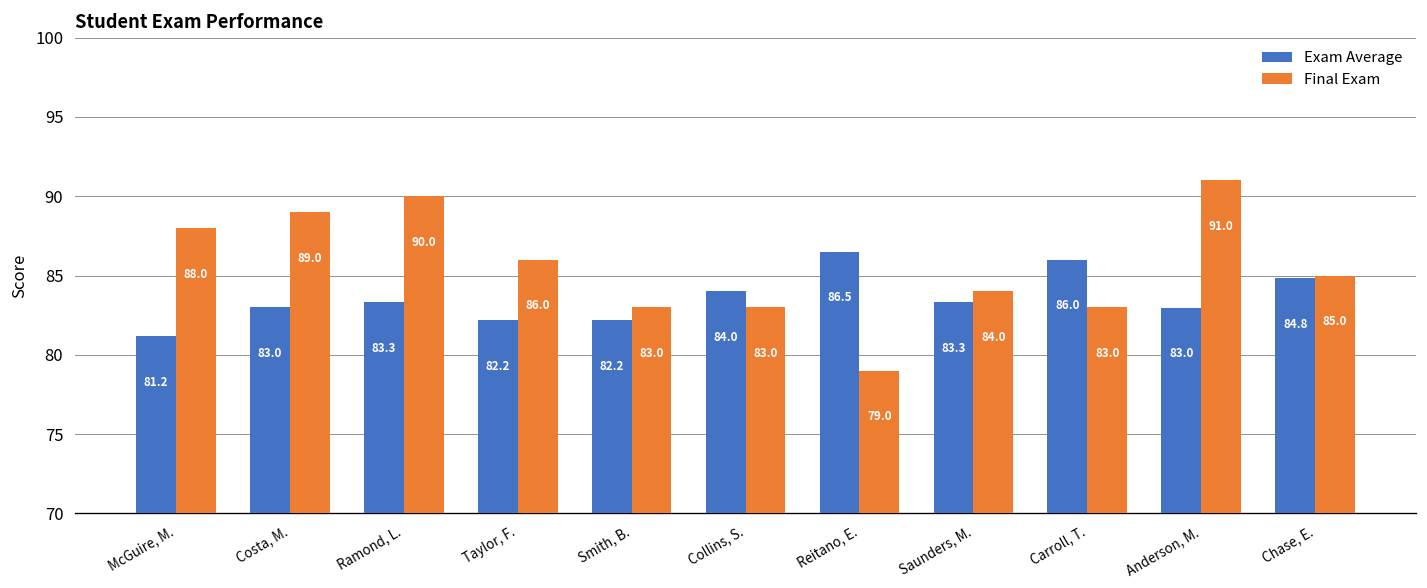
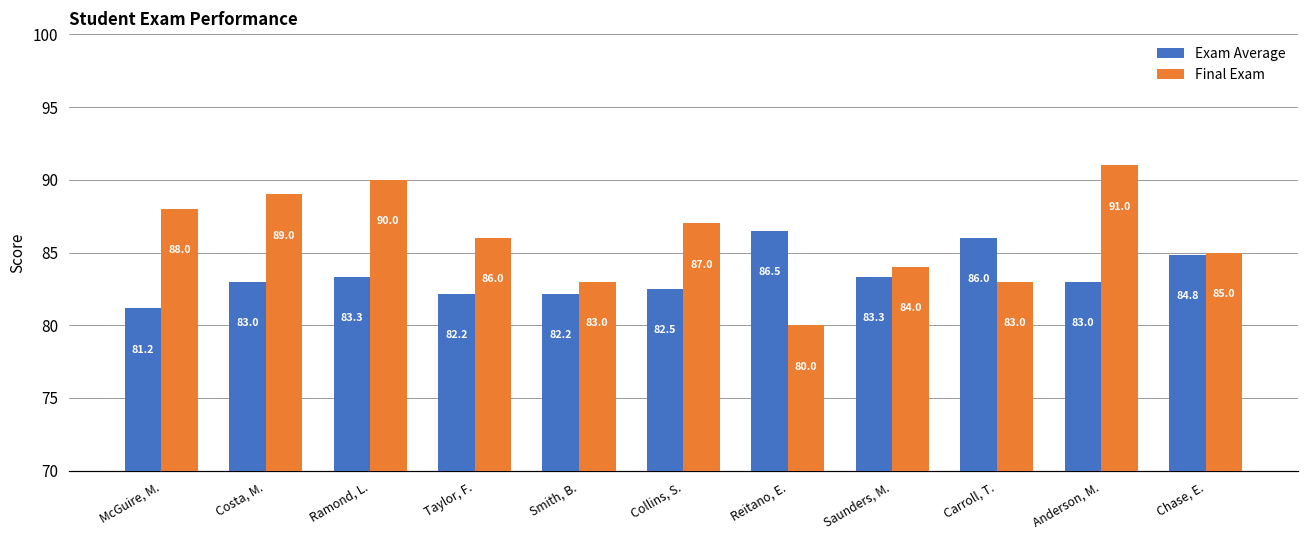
  {
    "Exam Average": {
      "McGuire, M.": 81.2,
      "Costa, M.": 83.0,
      "Ramond, L.": 83.3,
      "Taylor, F.": 82.2,
      "Smith, B.": 82.2,
-     "Collins, S.": 84.0,
+     "Collins, S.": 82.5,
      "Reitano, E.": 86.5,
      "Saunders, M.": 83.3,
      "Carroll, T.": 86.0,
      "Anderson, M.": 83.0,
      "Chase, E.": 84.8
    },
    "Final Exam": {
      "McGuire, M.": 88.0,
      "Costa, M.": 89.0,
      "Ramond, L.": 90.0,
      "Taylor, F.": 86.0,
      "Smith, B.": 83.0,
-     "Collins, S.": 83.0,
-     "Reitano, E.": 79.0,
+     "Collins, S.": 87.0,
+     "Reitano, E.": 80.0,
      "Saunders, M.": 84.0,
      "Carroll, T.": 83.0,
      "Anderson, M.": 91.0,
      "Chase, E.": 85.0
    }
  }
